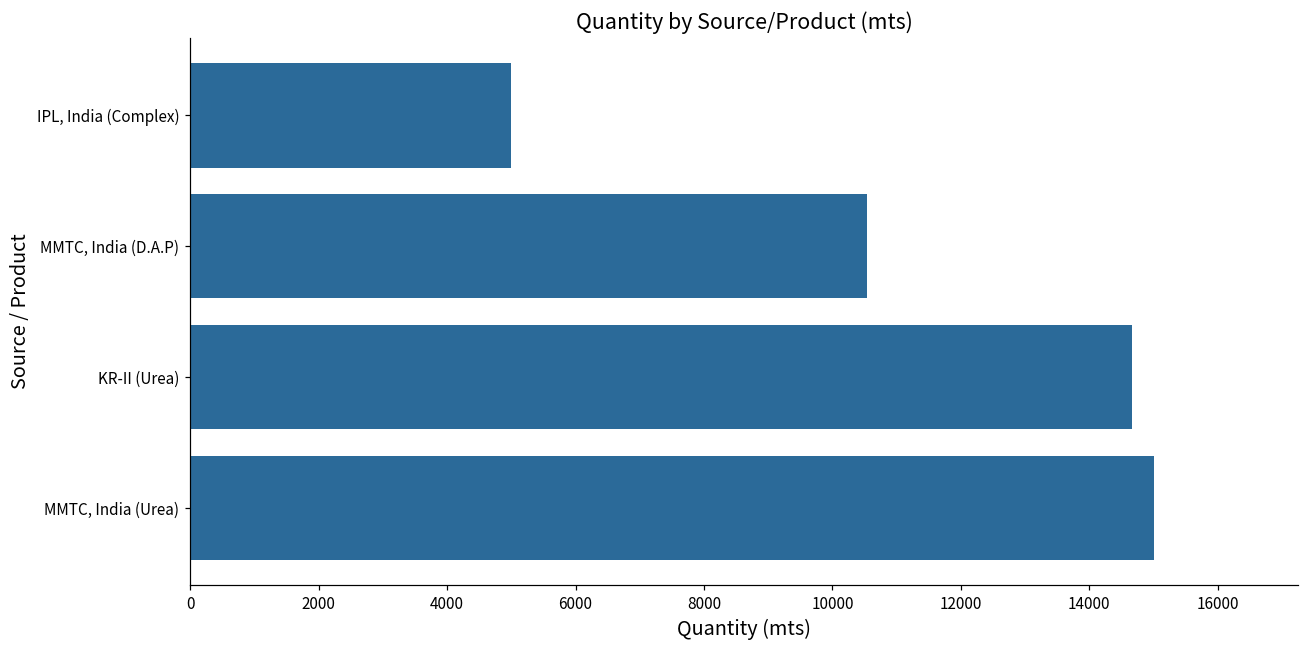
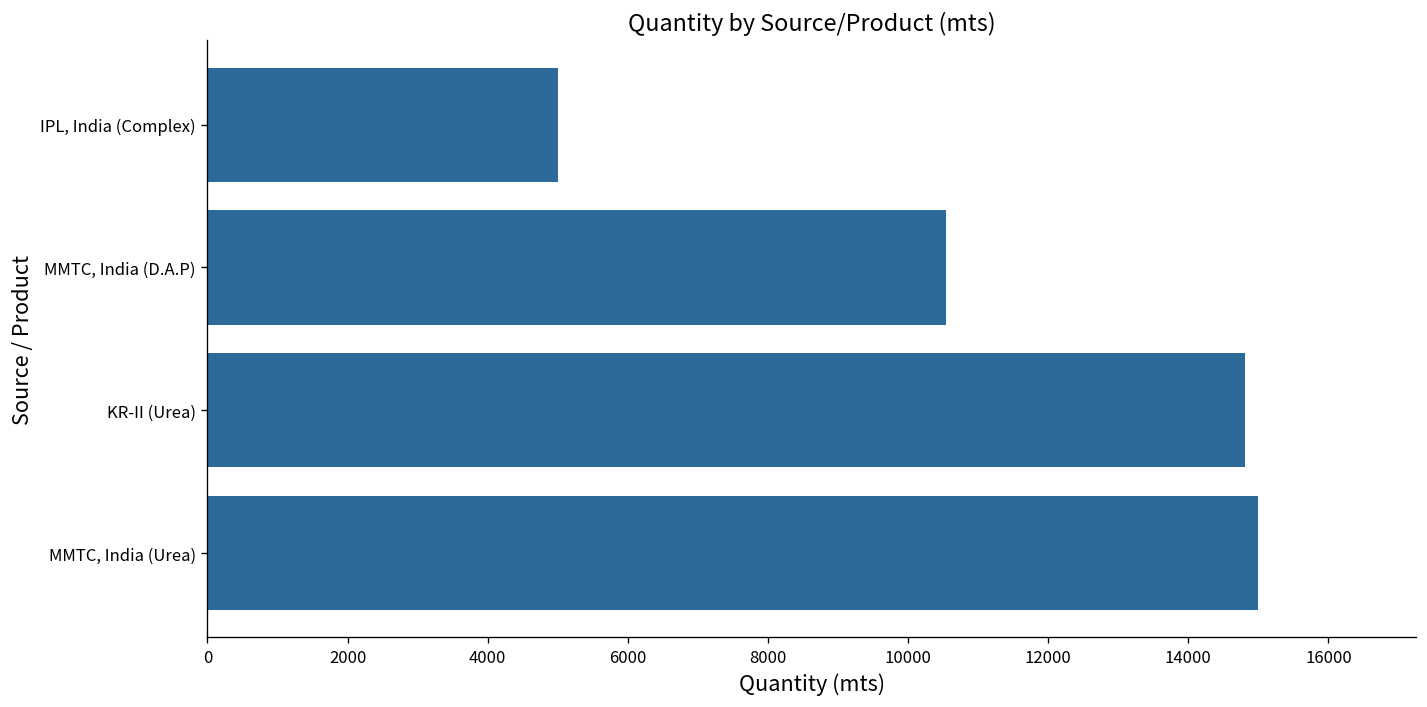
  {
    "IPL, India (Complex)": 5000,
    "MMTC, India (D.A.P)": 10500,
-   "KR-II (Urea)": 14700,
+   "KR-II (Urea)": 14800,
    "MMTC, India (Urea)": 15000
  }
